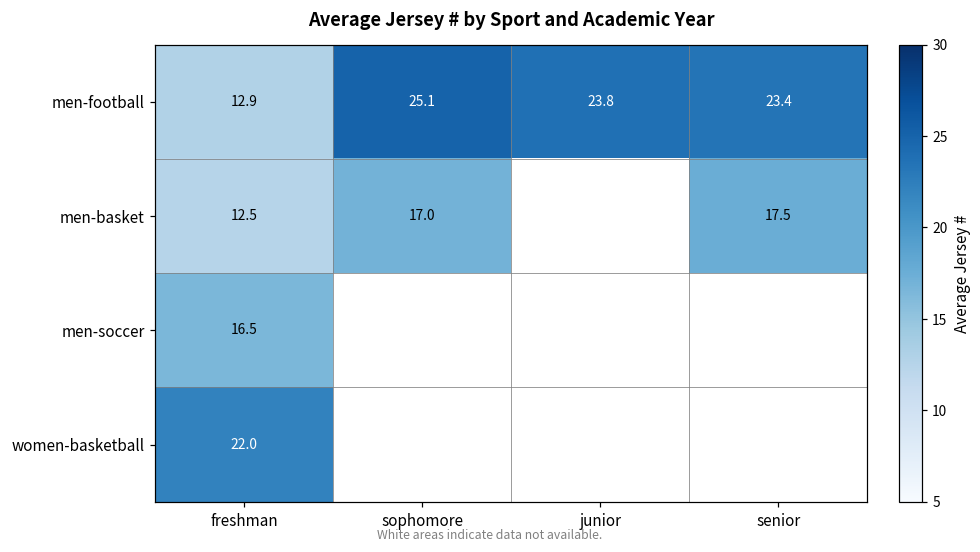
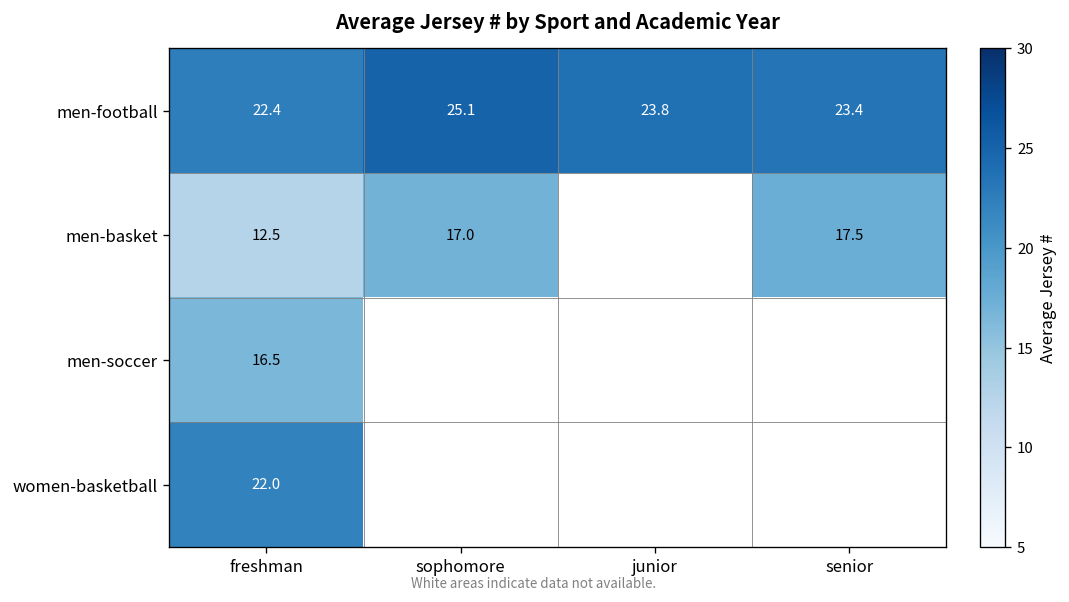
  {
    "men-football": {
-     "freshman": 12.9,
+     "freshman": 22.4,
      "sophomore": 25.1,
      "junior": 23.8,
      "senior": 23.4
    },
    "men-basket": {
      "freshman": 12.5,
      "sophomore": 17.0,
      "senior": 17.5
    },
    "men-soccer": {
      "freshman": 16.5
    },
    "women-basketball": {
      "freshman": 22.0
    }
  }
